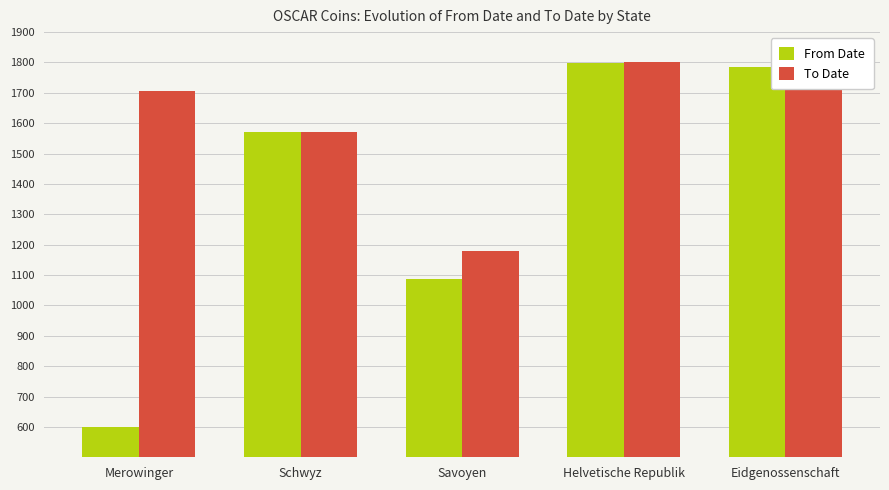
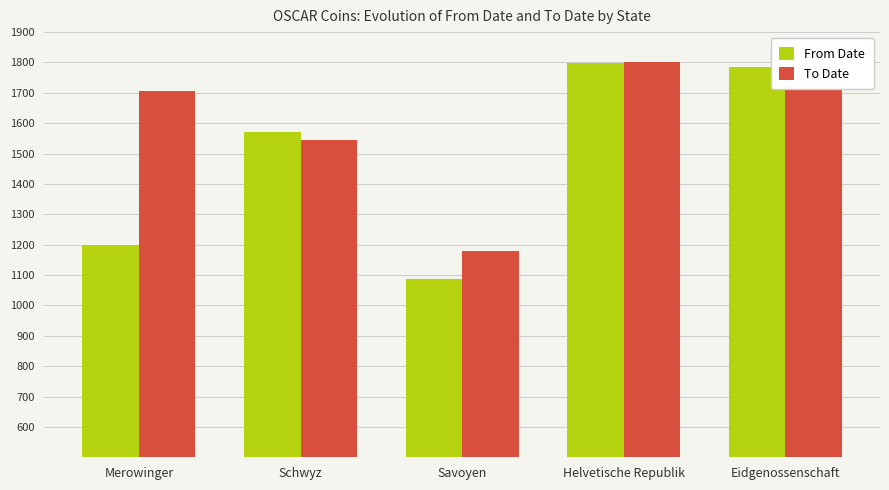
  {
    "From Date": {
-     "Merowinger": 600,
+     "Merowinger": 1200,
      "Schwyz": 1570,
      "Savoyen": 1090,
      "Helvetische Republik": 1800,
      "Eidgenossenschaft": 1790
    },
    "To Date": {
      "Merowinger": 1710,
-     "Schwyz": 1570,
+     "Schwyz": 1540,
      "Savoyen": 1180,
      "Helvetische Republik": 1800
    }
  }
